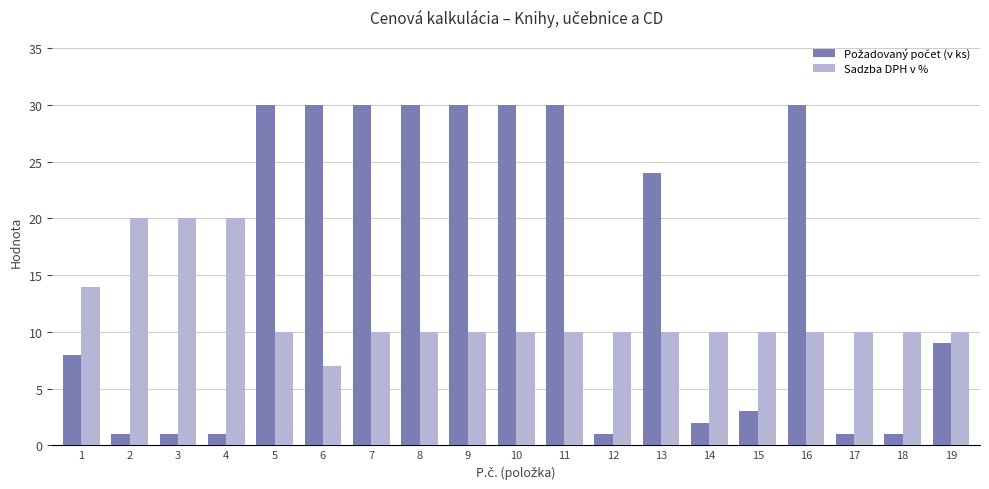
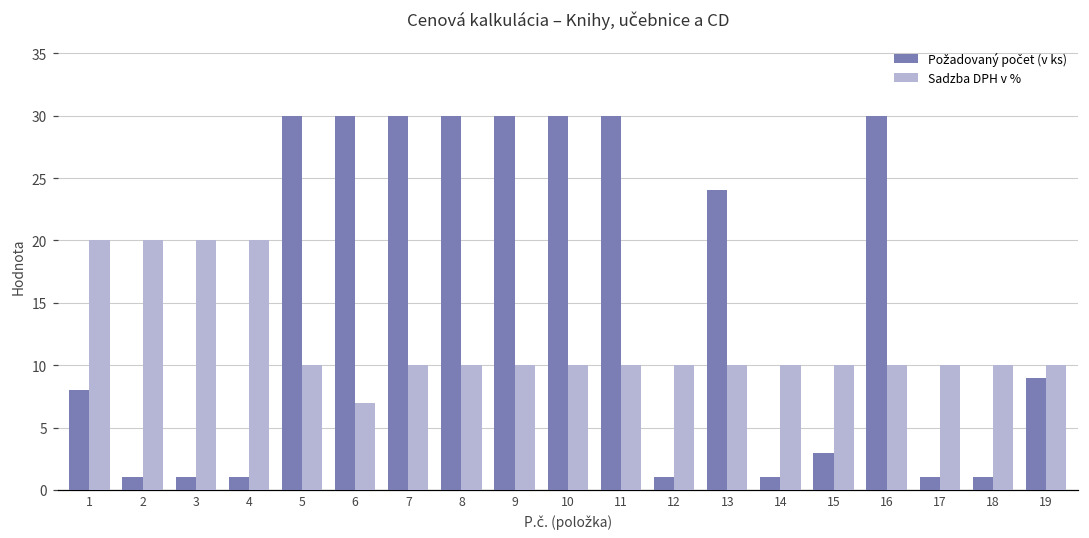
  {
    "Požadovaný počet (v ks)": {
      "1": 8,
      "2": 1,
      "3": 1,
      "4": 1,
      "5": 30,
      "6": 30,
      "7": 30,
      "8": 30,
      "9": 30,
      "10": 30,
      "11": 30,
      "12": 1,
      "13": 24,
-     "14": 2,
+     "14": 1,
      "15": 3,
      "16": 30,
      "17": 1,
      "18": 1,
      "19": 9
    },
    "Sadzba DPH v %": {
-     "1": 14,
+     "1": 20,
      "2": 20,
      "3": 20,
      "4": 20,
      "5": 10,
      "6": 7,
      "7": 10,
      "8": 10,
      "9": 10,
      "10": 10,
      "11": 10,
      "12": 10,
      "13": 10,
      "14": 10,
      "15": 10,
      "16": 10,
      "17": 10,
      "18": 10,
      "19": 10
    }
  }
